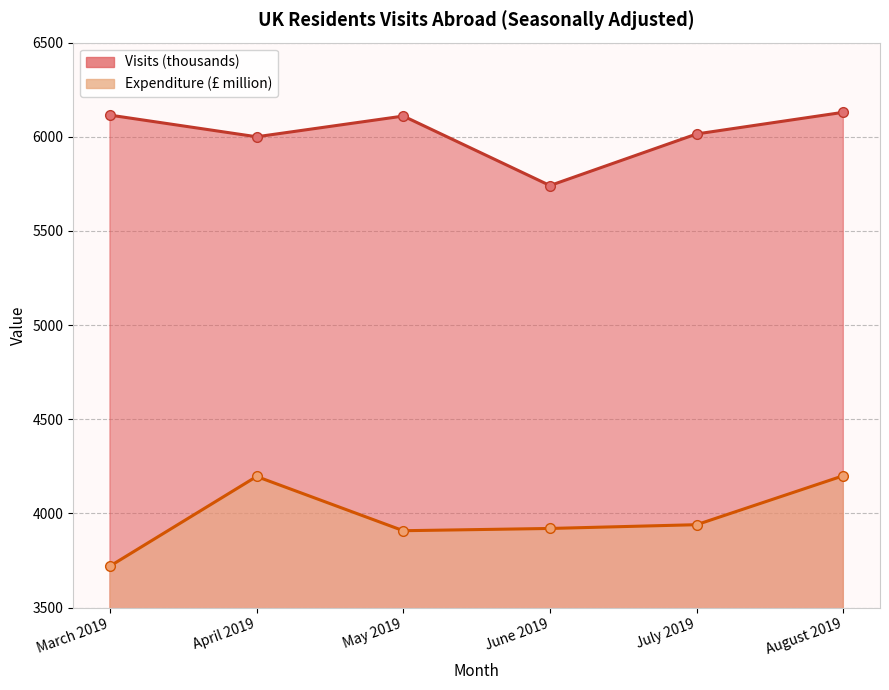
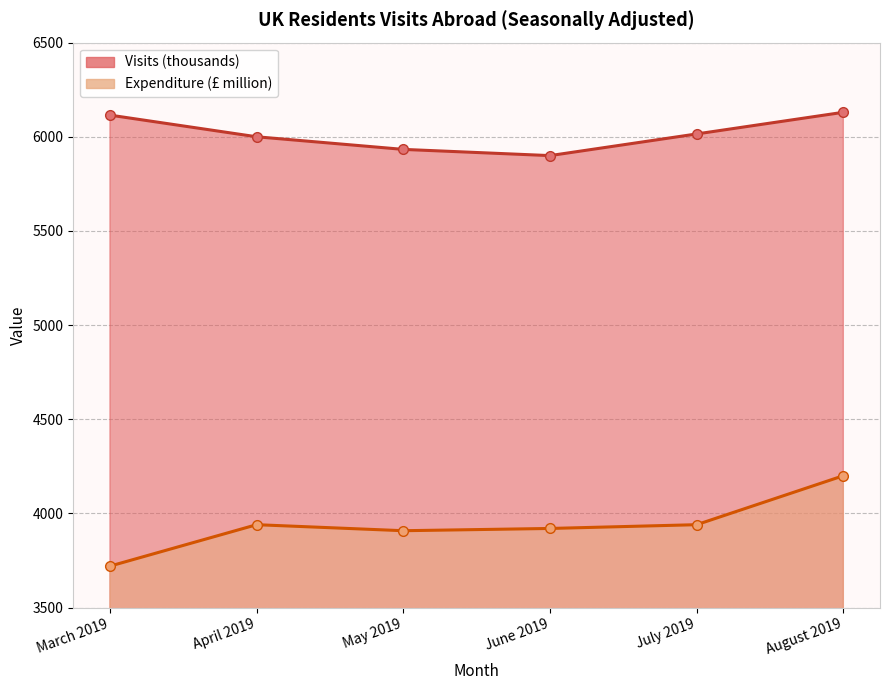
  {
    "Visits (thousands)": {
      "March 2019": 6120,
      "April 2019": 6000,
-     "May 2019": 6110,
-     "June 2019": 5740,
+     "May 2019": 5930,
+     "June 2019": 5900,
      "July 2019": 6020,
      "August 2019": 6130
    },
    "Expenditure (£ million)": {
      "March 2019": 3720,
-     "April 2019": 4200,
+     "April 2019": 3940,
      "May 2019": 3910,
      "June 2019": 3920,
      "July 2019": 3940,
      "August 2019": 4200
    }
  }
